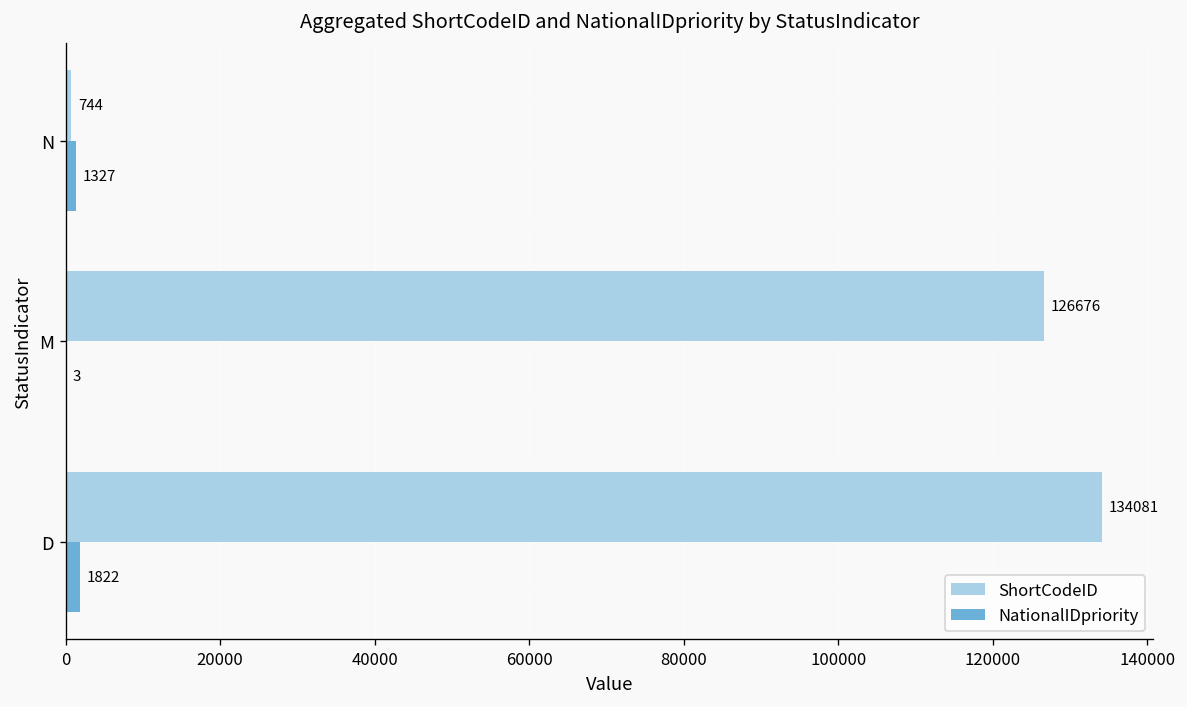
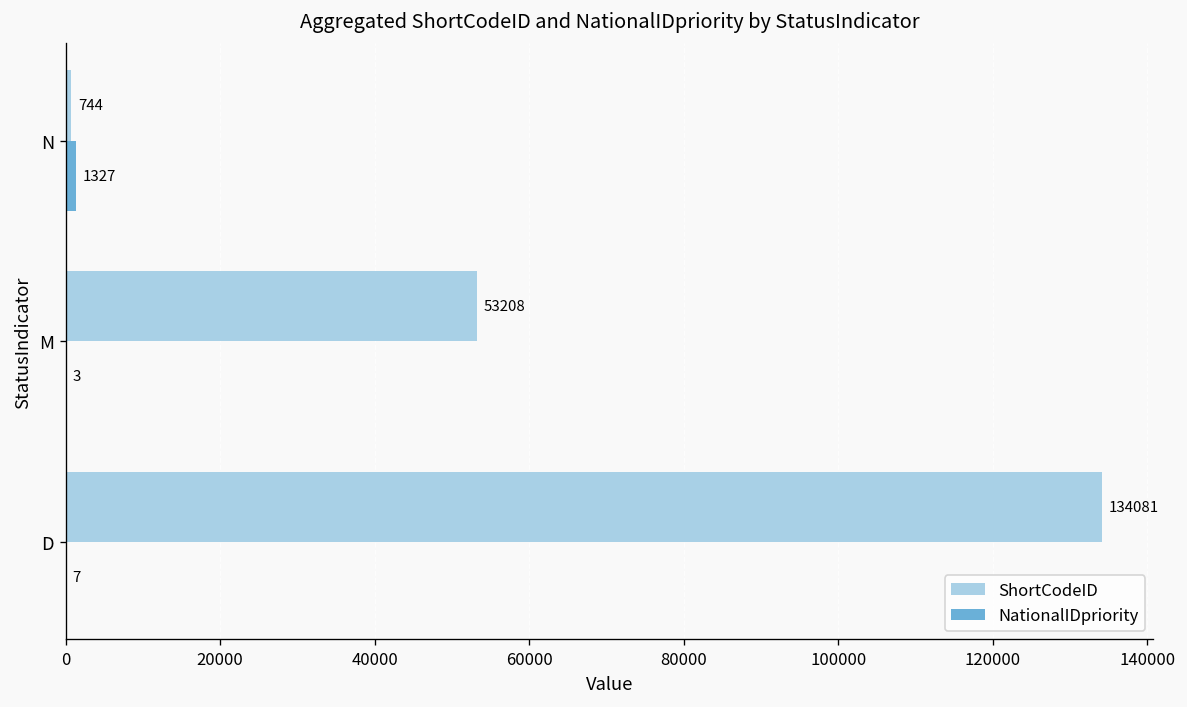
  {
    "ShortCodeID": {
      "N": 744,
-     "M": 126676,
+     "M": 53208,
      "D": 134081
    },
    "NationalIDpriority": {
      "N": 1327,
      "M": 3,
-     "D": 1822
+     "D": 7
    }
  }
